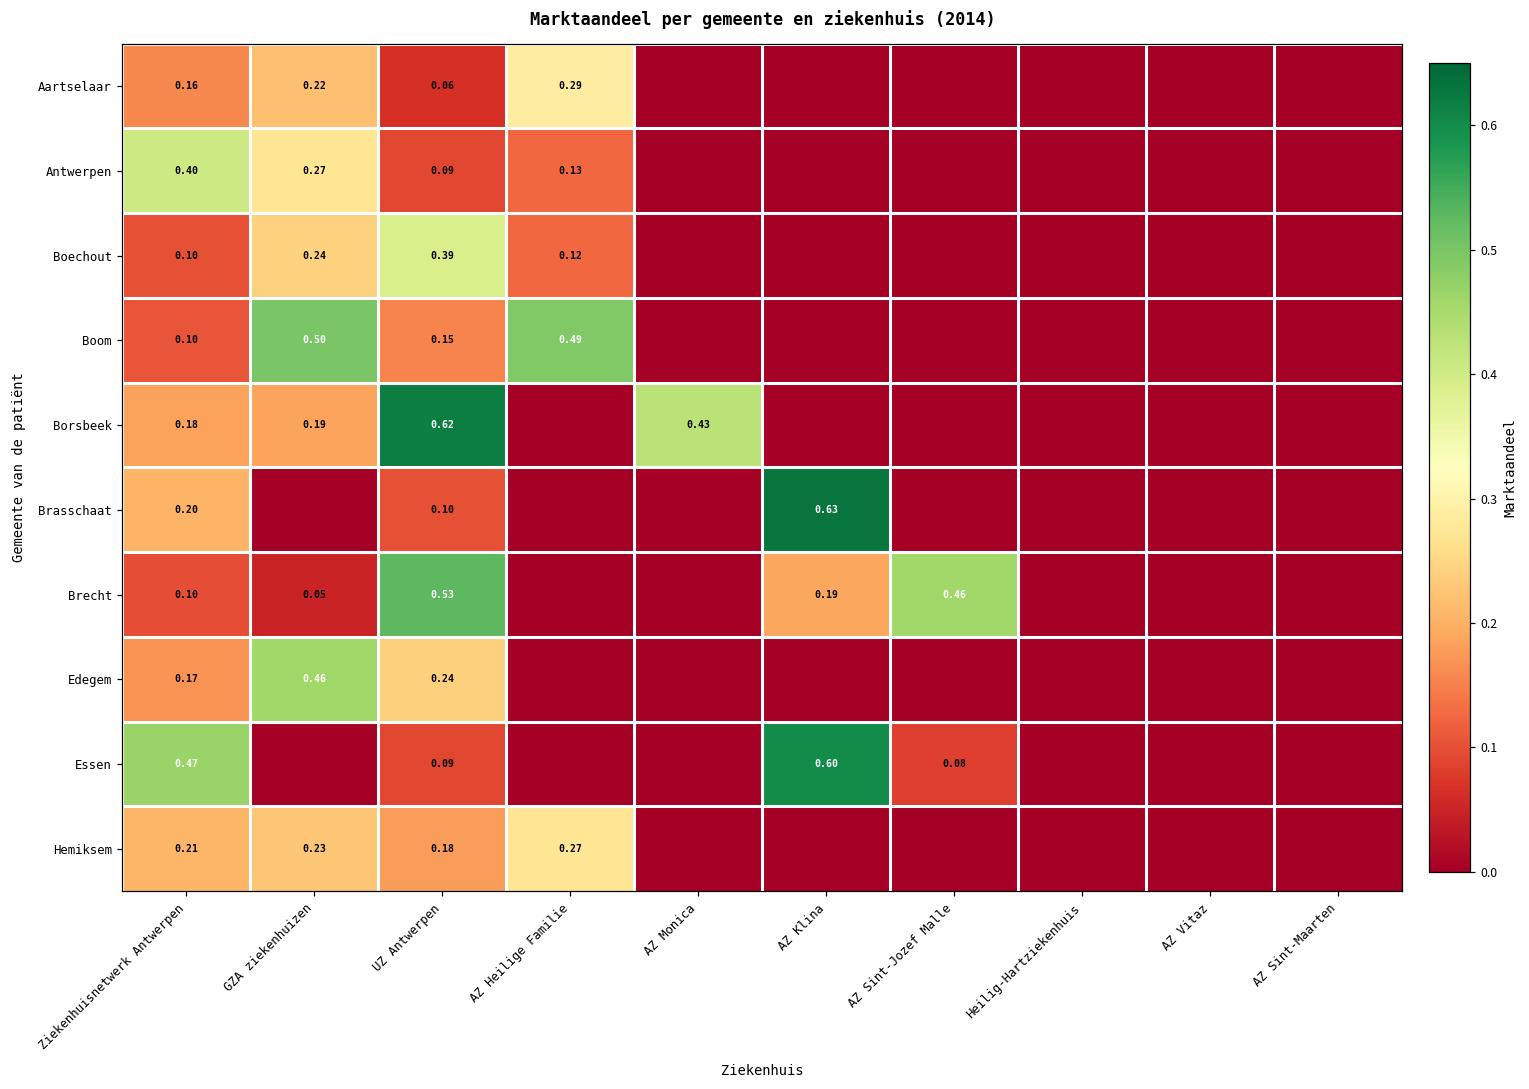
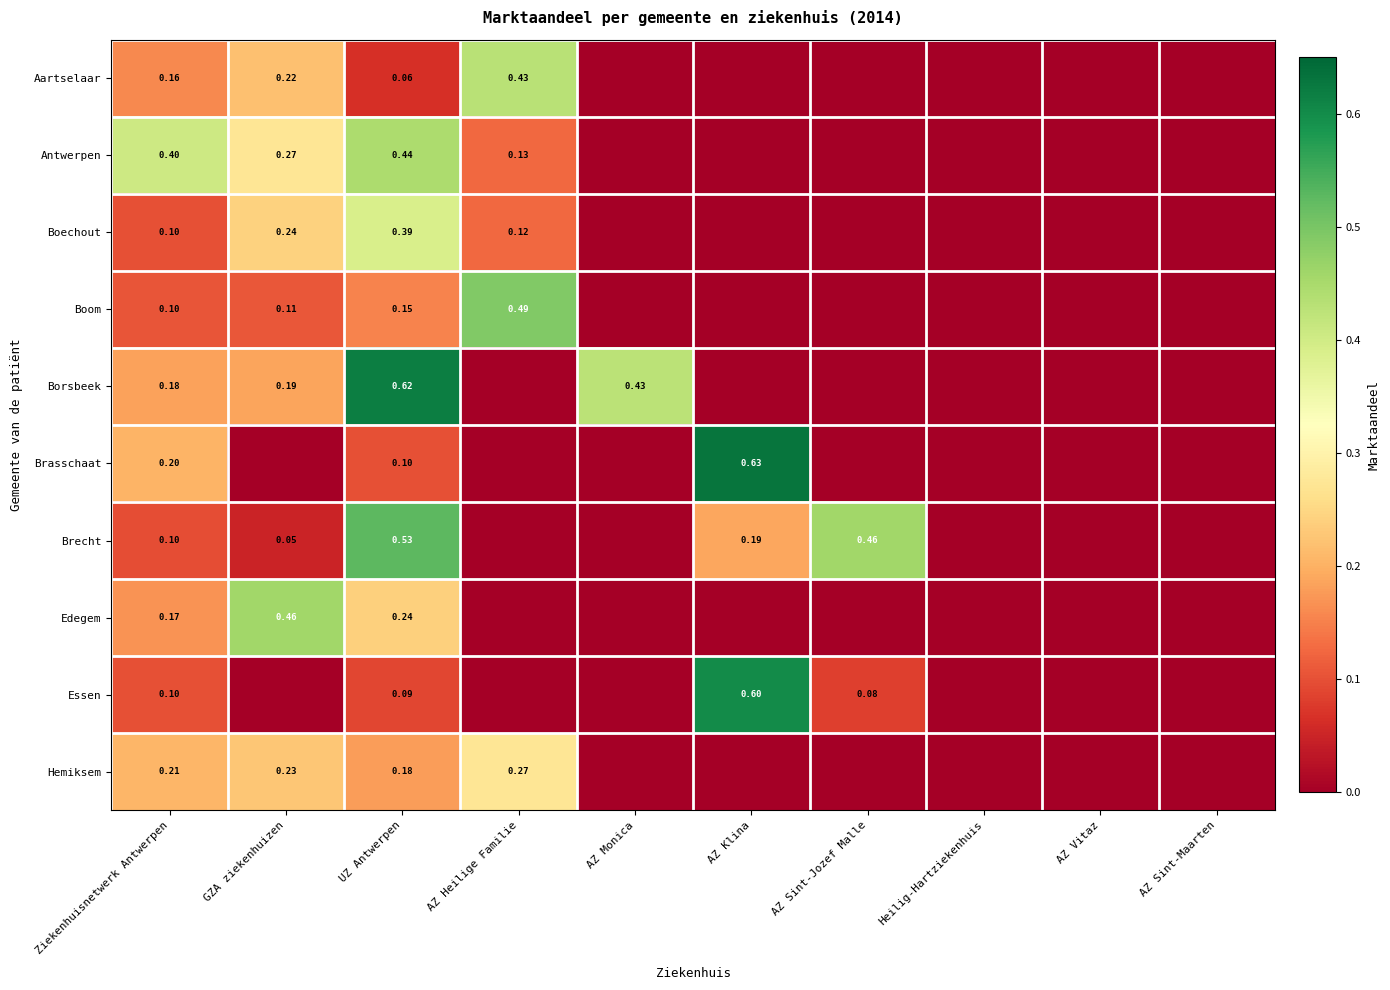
  {
    "Aartselaar": {
      "Ziekenhuisnetwerk Antwerpen": 0.16,
      "GZA ziekenhuizen": 0.22,
      "UZ Antwerpen": 0.06,
-     "AZ Heilige Familie": 0.29
+     "AZ Heilige Familie": 0.43
    },
    "Antwerpen": {
      "Ziekenhuisnetwerk Antwerpen": 0.40,
      "GZA ziekenhuizen": 0.27,
-     "UZ Antwerpen": 0.09,
+     "UZ Antwerpen": 0.44,
      "AZ Heilige Familie": 0.13
    },
    "Boechout": {
      "Ziekenhuisnetwerk Antwerpen": 0.10,
      "GZA ziekenhuizen": 0.24,
      "UZ Antwerpen": 0.39,
      "AZ Heilige Familie": 0.12
    },
    "Boom": {
      "Ziekenhuisnetwerk Antwerpen": 0.10,
-     "GZA ziekenhuizen": 0.50,
+     "GZA ziekenhuizen": 0.11,
      "UZ Antwerpen": 0.15,
      "AZ Heilige Familie": 0.49
    },
    "Borsbeek": {
      "Ziekenhuisnetwerk Antwerpen": 0.18,
      "GZA ziekenhuizen": 0.19,
      "UZ Antwerpen": 0.62,
      "AZ Monica": 0.43
    },
    "Brasschaat": {
      "Ziekenhuisnetwerk Antwerpen": 0.20,
      "UZ Antwerpen": 0.10,
      "AZ Klina": 0.63
    },
    "Brecht": {
      "Ziekenhuisnetwerk Antwerpen": 0.10,
      "GZA ziekenhuizen": 0.05,
      "UZ Antwerpen": 0.53,
      "AZ Klina": 0.19,
      "AZ Sint-Jozef Malle": 0.46
    },
    "Edegem": {
      "Ziekenhuisnetwerk Antwerpen": 0.17,
      "GZA ziekenhuizen": 0.46,
      "UZ Antwerpen": 0.24
    },
    "Essen": {
-     "Ziekenhuisnetwerk Antwerpen": 0.47,
+     "Ziekenhuisnetwerk Antwerpen": 0.10,
      "UZ Antwerpen": 0.09,
      "AZ Klina": 0.60,
      "AZ Sint-Jozef Malle": 0.08
    },
    "Hemiksem": {
      "Ziekenhuisnetwerk Antwerpen": 0.21,
      "GZA ziekenhuizen": 0.23,
      "UZ Antwerpen": 0.18,
      "AZ Heilige Familie": 0.27
    }
  }
